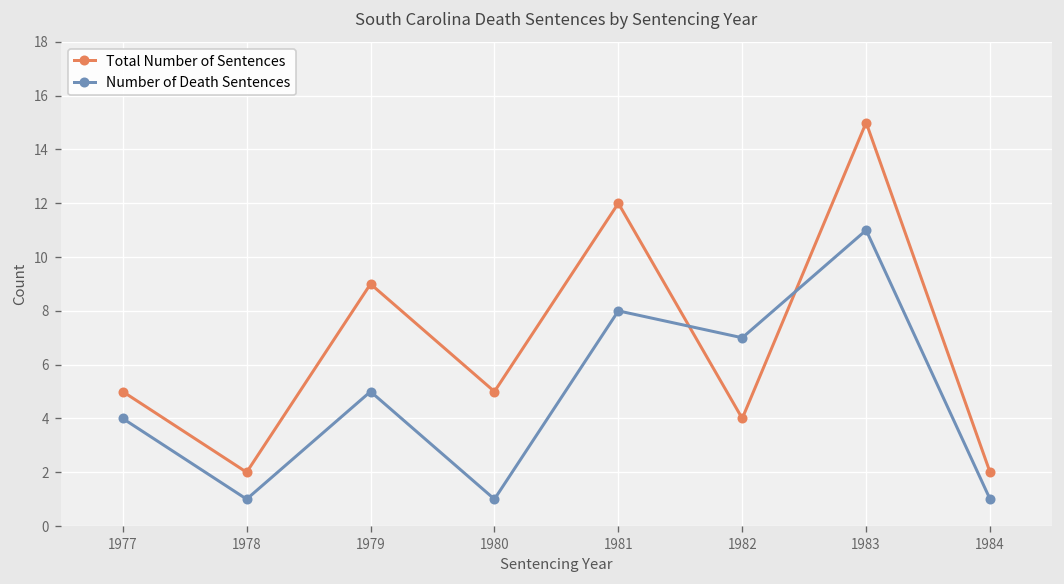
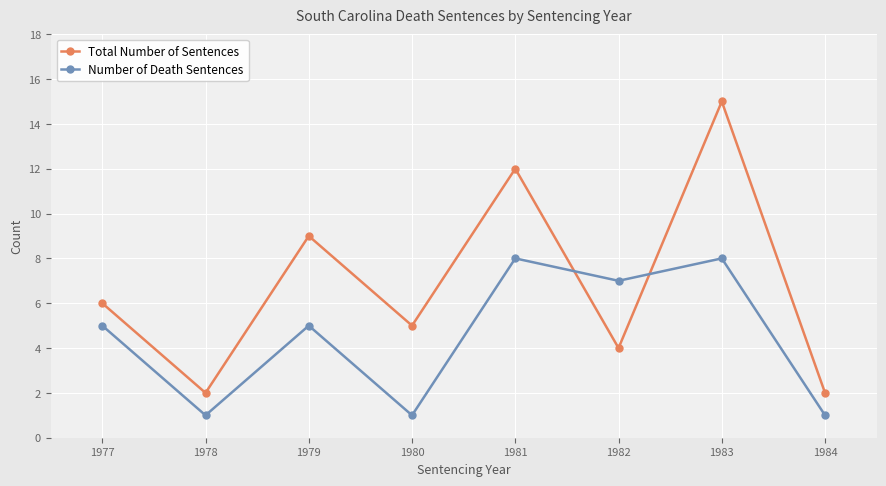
  {
    "Total Number of Sentences": {
-     "1977": 5,
+     "1977": 6,
      "1978": 2,
      "1979": 9,
      "1980": 5,
      "1981": 12,
      "1982": 4,
      "1983": 15,
      "1984": 2
    },
    "Number of Death Sentences": {
-     "1977": 4,
+     "1977": 5,
      "1978": 1,
      "1979": 5,
      "1980": 1,
      "1981": 8,
      "1982": 7,
-     "1983": 11,
+     "1983": 8,
      "1984": 1
    }
  }
